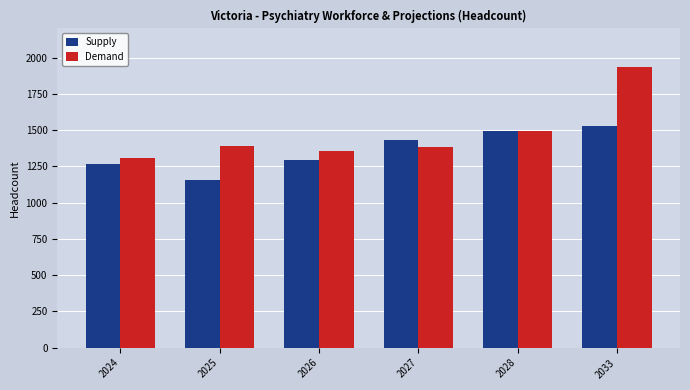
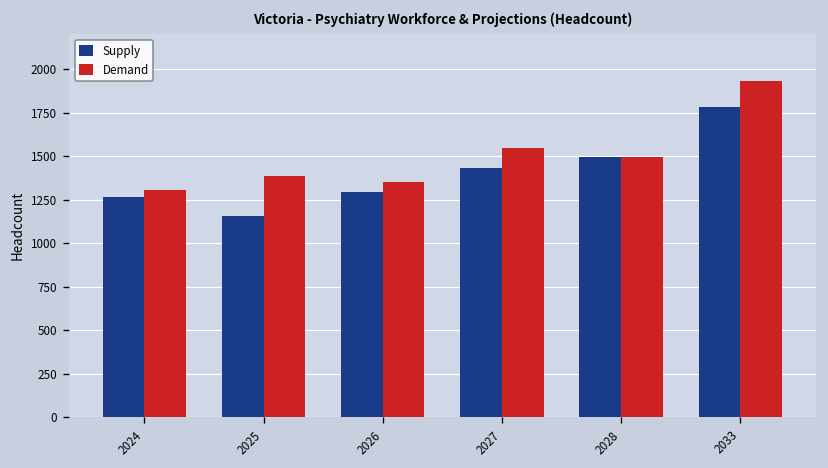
  {
    "Supply": {
      "2024": 1270,
      "2025": 1160,
      "2026": 1300,
      "2027": 1430,
      "2028": 1490,
-     "2033": 1530
+     "2033": 1780
    },
    "Demand": {
      "2024": 1310,
      "2025": 1390,
      "2026": 1350,
-     "2027": 1380,
+     "2027": 1550,
      "2028": 1490,
      "2033": 1930
    }
  }
